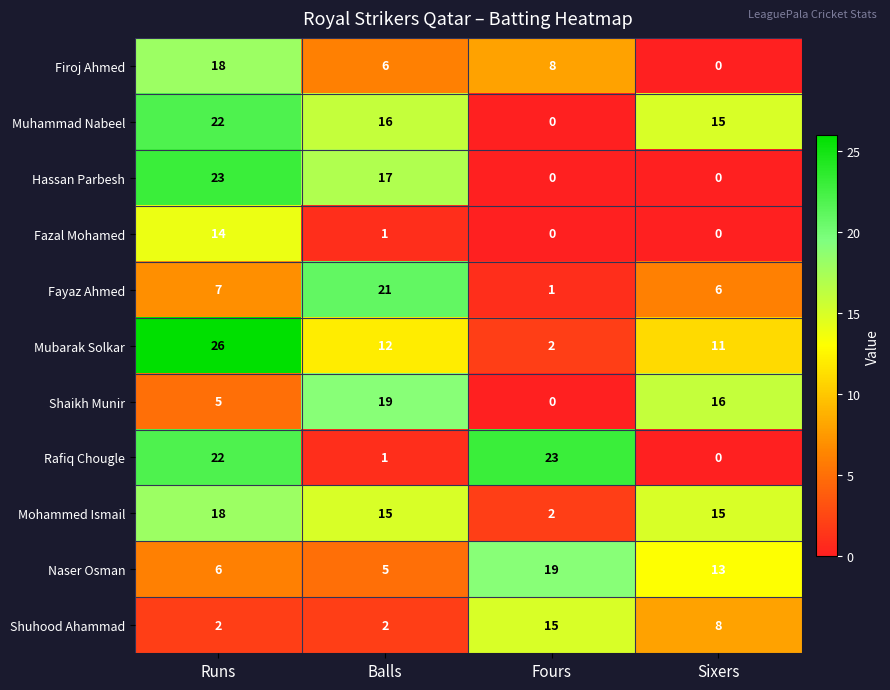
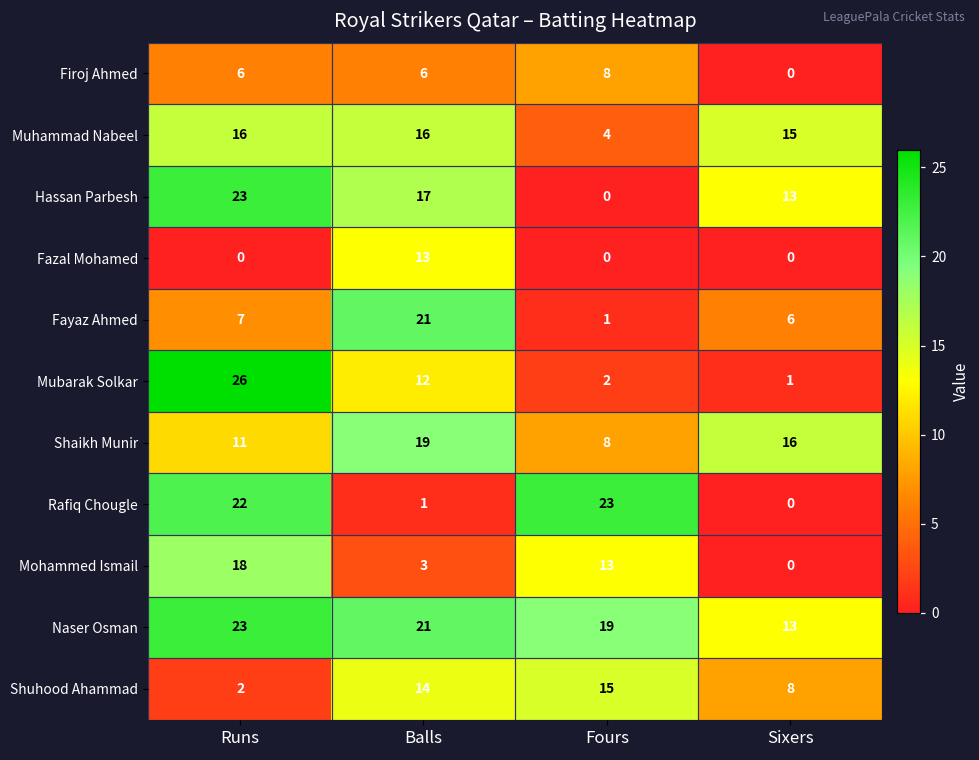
  {
    "Firoj Ahmed": {
-     "Runs": 18,
+     "Runs": 6,
      "Balls": 6,
      "Fours": 8,
      "Sixers": 0
    },
    "Muhammad Nabeel": {
-     "Runs": 22,
+     "Runs": 16,
      "Balls": 16,
-     "Fours": 0,
+     "Fours": 4,
      "Sixers": 15
    },
    "Hassan Parbesh": {
      "Runs": 23,
      "Balls": 17,
      "Fours": 0,
-     "Sixers": 0
+     "Sixers": 13
    },
    "Fazal Mohamed": {
-     "Runs": 14,
-     "Balls": 1,
+     "Runs": 0,
+     "Balls": 13,
      "Fours": 0,
      "Sixers": 0
    },
    "Fayaz Ahmed": {
      "Runs": 7,
      "Balls": 21,
      "Fours": 1,
      "Sixers": 6
    },
    "Mubarak Solkar": {
      "Runs": 26,
      "Balls": 12,
      "Fours": 2,
-     "Sixers": 11
+     "Sixers": 1
    },
    "Shaikh Munir": {
-     "Runs": 5,
+     "Runs": 11,
      "Balls": 19,
-     "Fours": 0,
+     "Fours": 8,
      "Sixers": 16
    },
    "Rafiq Chougle": {
      "Runs": 22,
      "Balls": 1,
      "Fours": 23,
      "Sixers": 0
    },
    "Mohammed Ismail": {
      "Runs": 18,
-     "Balls": 15,
-     "Fours": 2,
-     "Sixers": 15
+     "Balls": 3,
+     "Fours": 13,
+     "Sixers": 0
    },
    "Naser Osman": {
-     "Runs": 6,
-     "Balls": 5,
+     "Runs": 23,
+     "Balls": 21,
      "Fours": 19,
      "Sixers": 13
    },
    "Shuhood Ahammad": {
      "Runs": 2,
-     "Balls": 2,
+     "Balls": 14,
      "Fours": 15,
      "Sixers": 8
    }
  }
